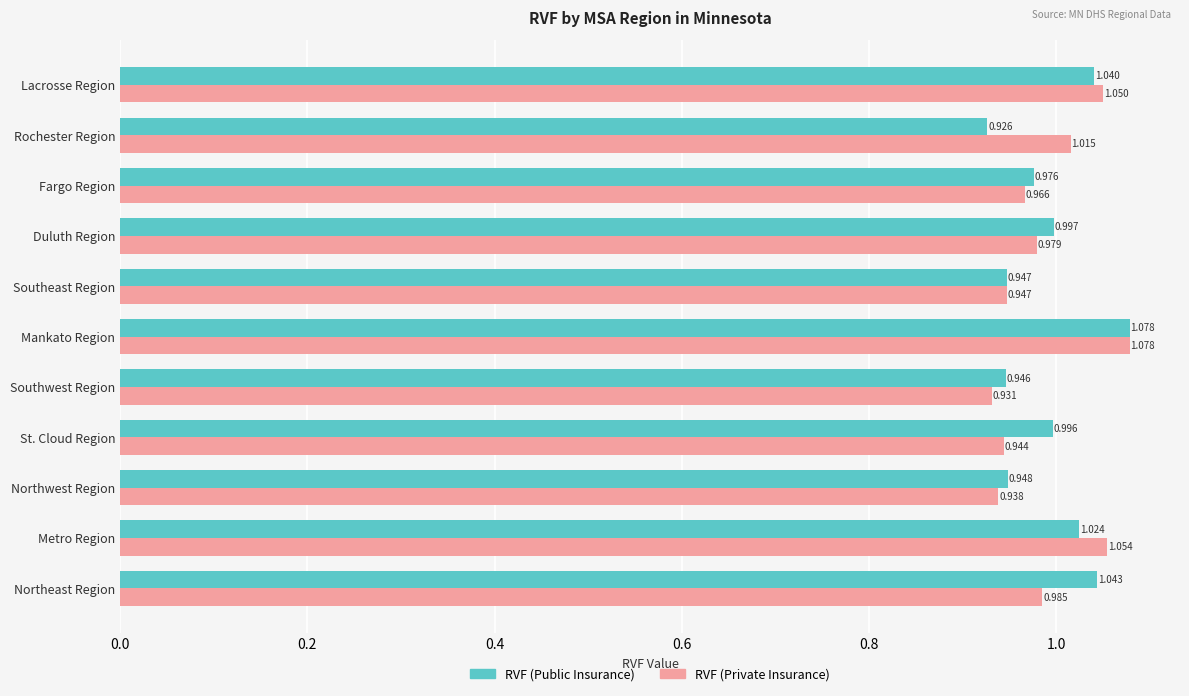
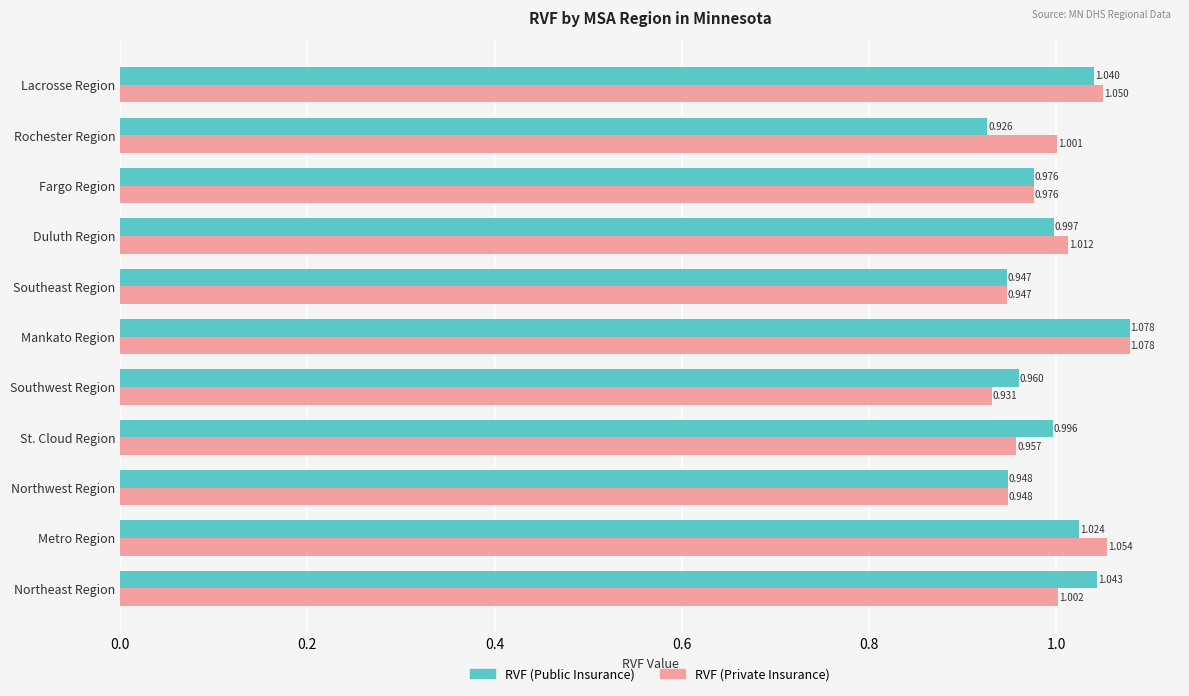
  {
    "RVF (Public Insurance)": {
      "Lacrosse Region": 1.040,
      "Rochester Region": 0.926,
      "Fargo Region": 0.976,
      "Duluth Region": 0.997,
      "Southeast Region": 0.947,
      "Mankato Region": 1.078,
-     "Southwest Region": 0.946,
+     "Southwest Region": 0.960,
      "St. Cloud Region": 0.996,
      "Northwest Region": 0.948,
      "Metro Region": 1.024,
      "Northeast Region": 1.043
    },
    "RVF (Private Insurance)": {
      "Lacrosse Region": 1.050,
-     "Rochester Region": 1.015,
-     "Fargo Region": 0.966,
-     "Duluth Region": 0.979,
+     "Rochester Region": 1.001,
+     "Fargo Region": 0.976,
+     "Duluth Region": 1.012,
      "Southeast Region": 0.947,
      "Mankato Region": 1.078,
      "Southwest Region": 0.931,
-     "St. Cloud Region": 0.944,
-     "Northwest Region": 0.938,
+     "St. Cloud Region": 0.957,
+     "Northwest Region": 0.948,
      "Metro Region": 1.054,
-     "Northeast Region": 0.985
+     "Northeast Region": 1.002
    }
  }
